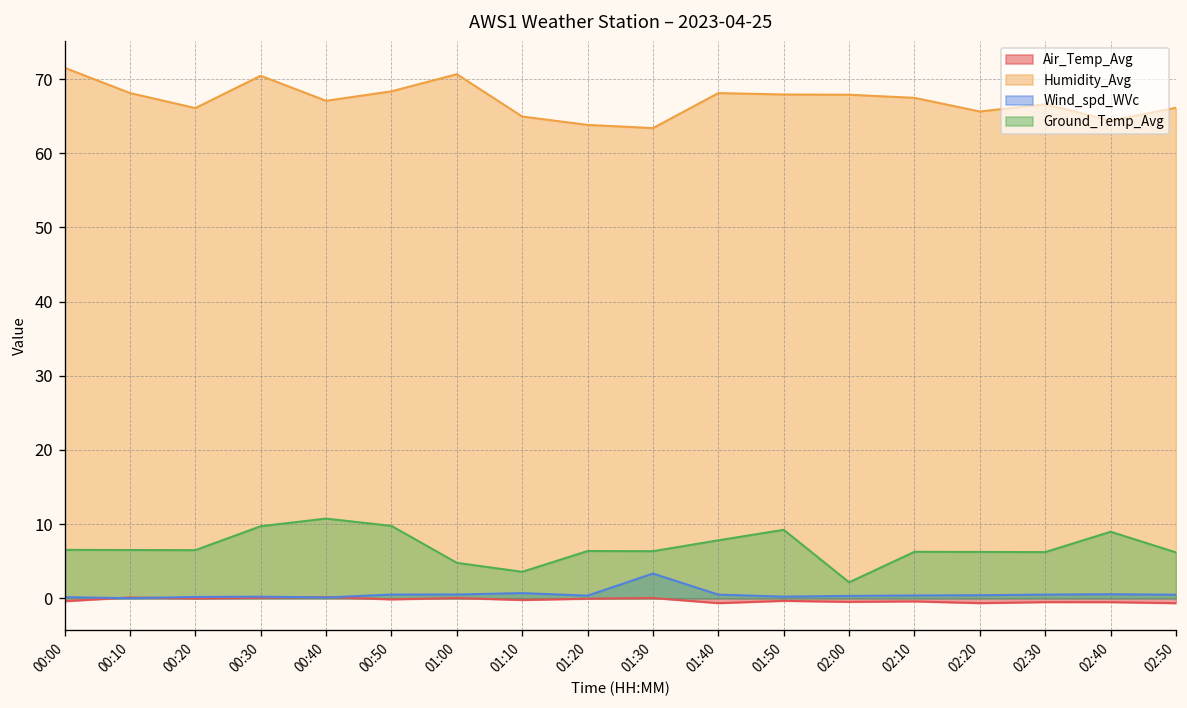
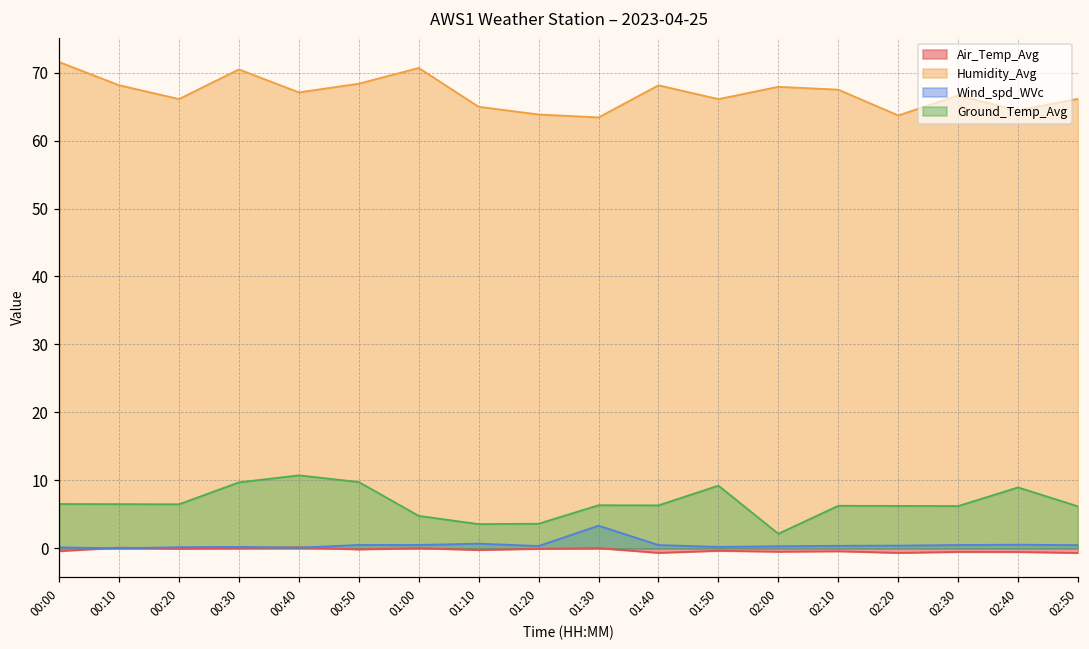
  {
    "Humidity_Avg": {
      "00:00": 72,
      "00:10": 68,
      "00:20": 66,
      "00:30": 70,
      "00:40": 67,
      "00:50": 68,
      "01:00": 71,
      "01:10": 65,
      "01:20": 64,
      "01:30": 63,
      "01:40": 68,
-     "01:50": 68,
+     "01:50": 66,
      "02:00": 68,
      "02:10": 67,
-     "02:20": 66,
+     "02:20": 64,
      "02:50": 66
    },
    "Wind_spd_WVc": {
      "00:50": 1,
      "01:00": 1,
      "01:10": 1,
      "01:30": 3,
      "01:40": 0,
      "02:20": 0,
      "02:30": 1,
      "02:40": 1,
      "02:50": 0
    },
    "Ground_Temp_Avg": {
      "00:00": 7,
      "00:10": 7,
      "00:20": 6,
      "00:30": 10,
      "00:40": 11,
      "00:50": 10,
      "01:00": 5,
      "01:10": 4,
-     "01:20": 6,
+     "01:20": 4,
      "01:30": 6,
-     "01:40": 8,
+     "01:40": 6,
      "01:50": 9,
      "02:00": 2,
      "02:10": 6,
      "02:20": 6,
      "02:30": 6,
      "02:40": 9,
      "02:50": 6
    }
  }
